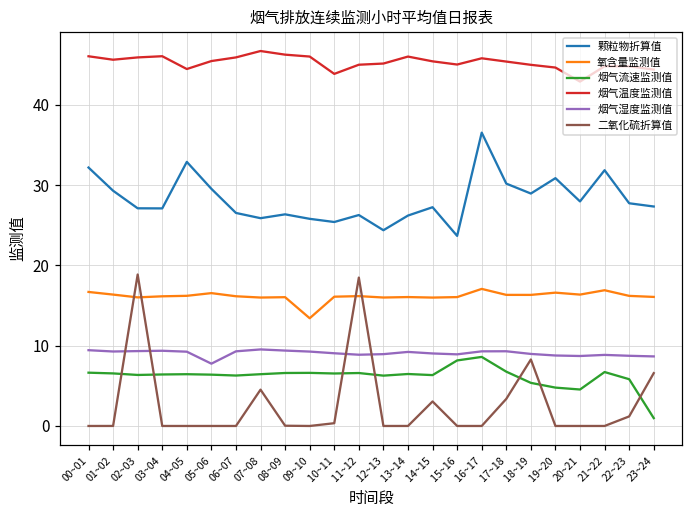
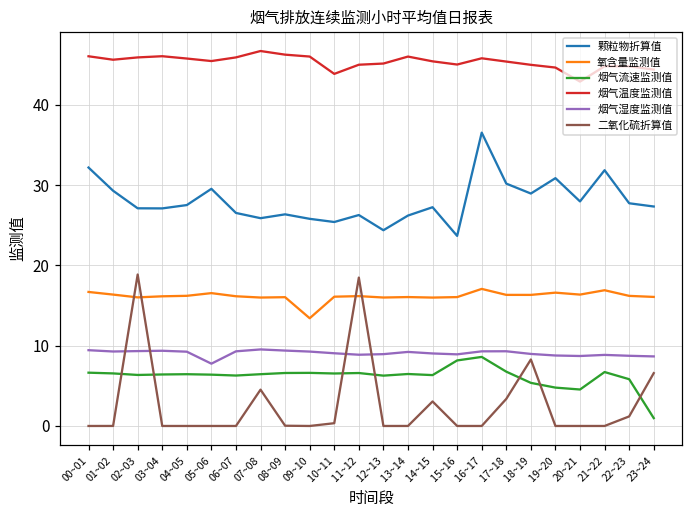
  {
    "颗粒物折算值": {
      "00~01": 32,
      "01~02": 29,
      "02~03": 27,
      "03~04": 27,
-     "04~05": 33,
+     "04~05": 28,
      "05~06": 30,
      "06~07": 27,
      "07~08": 26,
      "08~09": 26,
      "09~10": 26,
      "10~11": 25,
      "11~12": 26,
      "12~13": 24,
      "13~14": 26,
      "14~15": 27,
      "15~16": 24,
      "16~17": 37,
      "17~18": 30,
      "18~19": 29,
      "19~20": 31,
      "20~21": 28,
      "21~22": 32,
      "22~23": 28,
      "23~24": 27
    },
    "氧含量监测值": {
      "00~01": 17,
      "01~02": 16,
      "02~03": 16,
      "03~04": 16,
      "04~05": 16,
      "05~06": 17,
      "06~07": 16,
      "07~08": 16,
      "08~09": 16,
      "09~10": 13,
      "10~11": 16,
      "11~12": 16,
      "12~13": 16,
      "13~14": 16,
      "14~15": 16,
      "15~16": 16,
      "16~17": 17,
      "17~18": 16,
      "18~19": 16,
      "19~20": 17,
      "20~21": 16,
      "21~22": 17,
      "22~23": 16,
      "23~24": 16
    },
    "烟气流速监测值": {
      "00~01": 7,
      "01~02": 7,
      "02~03": 6,
      "03~04": 6,
      "04~05": 6,
      "05~06": 6,
      "06~07": 6,
      "07~08": 6,
      "08~09": 7,
      "09~10": 7,
      "10~11": 7,
      "11~12": 7,
      "12~13": 6,
      "13~14": 6,
      "14~15": 6,
      "15~16": 8,
      "16~17": 9,
      "17~18": 7,
      "18~19": 5,
      "19~20": 5,
      "20~21": 5,
      "21~22": 7,
      "22~23": 6,
      "23~24": 1
    },
    "烟气温度监测值": {
      "00~01": 46,
      "01~02": 46,
      "02~03": 46,
      "03~04": 46,
-     "04~05": 44,
+     "04~05": 46,
      "05~06": 45,
      "06~07": 46,
      "07~08": 47,
      "08~09": 46,
      "09~10": 46,
      "10~11": 44,
      "11~12": 45,
      "12~13": 45,
      "13~14": 46,
      "14~15": 45,
      "15~16": 45,
      "16~17": 46,
      "17~18": 45,
      "18~19": 45,
      "19~20": 45
    },
    "烟气湿度监测值": {
      "00~01": 9,
      "01~02": 9,
      "02~03": 9,
      "03~04": 9,
      "04~05": 9,
      "05~06": 8,
      "06~07": 9,
      "07~08": 10,
      "08~09": 9,
      "09~10": 9,
      "10~11": 9,
      "11~12": 9,
      "12~13": 9,
      "13~14": 9,
      "14~15": 9,
      "15~16": 9,
      "16~17": 9,
      "17~18": 9,
      "18~19": 9,
      "19~20": 9,
      "20~21": 9,
      "21~22": 9,
      "22~23": 9,
      "23~24": 9
    },
    "二氧化硫折算值": {
      "00~01": 0,
      "01~02": 0,
      "02~03": 19,
      "03~04": 0,
      "04~05": 0,
      "05~06": 0,
      "06~07": 0,
      "07~08": 5,
      "08~09": 0,
      "09~10": 0,
      "10~11": 0,
      "11~12": 18,
      "12~13": 0,
      "13~14": 0,
      "14~15": 3,
      "15~16": 0,
      "16~17": 0,
      "17~18": 3,
      "18~19": 8,
      "19~20": 0,
      "20~21": 0,
      "21~22": 0,
      "22~23": 1,
      "23~24": 7
    }
  }
